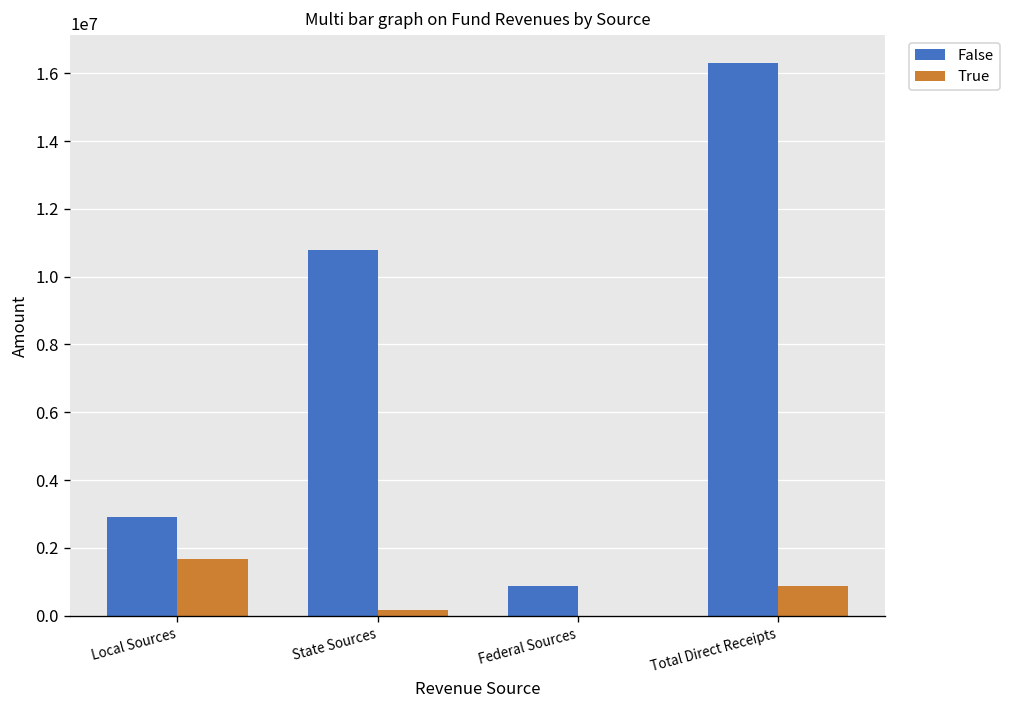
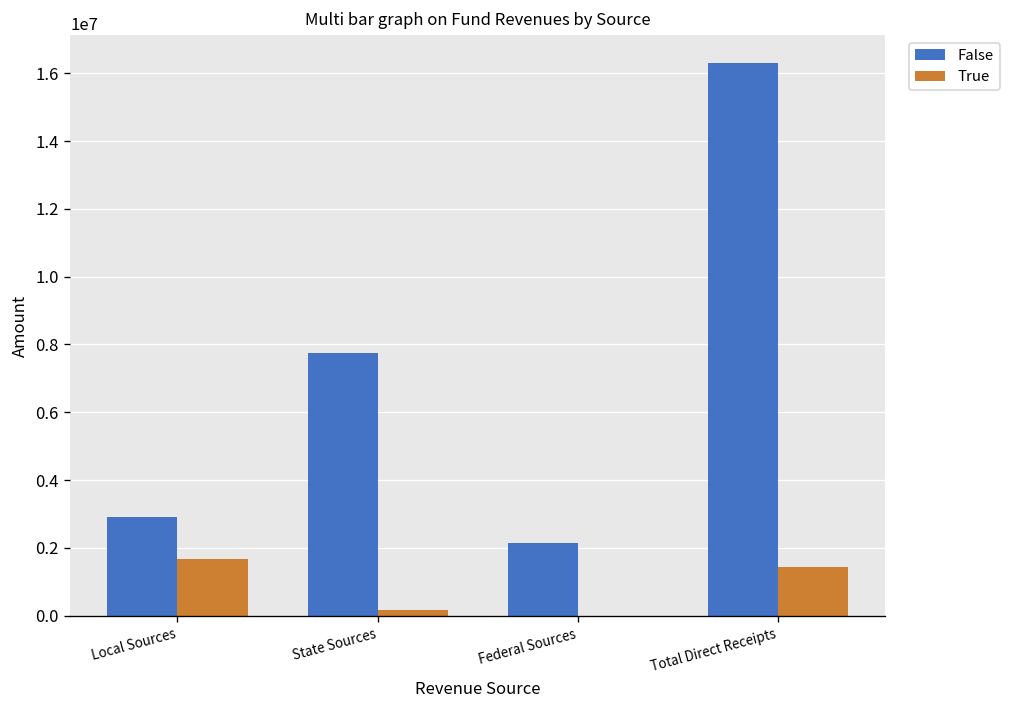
  {
    "False": {
      "Local Sources": 2900000,
-     "State Sources": 10800000,
-     "Federal Sources": 900000,
+     "State Sources": 7800000,
+     "Federal Sources": 2200000,
      "Total Direct Receipts": 16300000
    },
    "True": {
      "Local Sources": 1700000,
      "State Sources": 200000,
      "Federal Sources": 0,
-     "Total Direct Receipts": 900000
+     "Total Direct Receipts": 1400000
    }
  }
